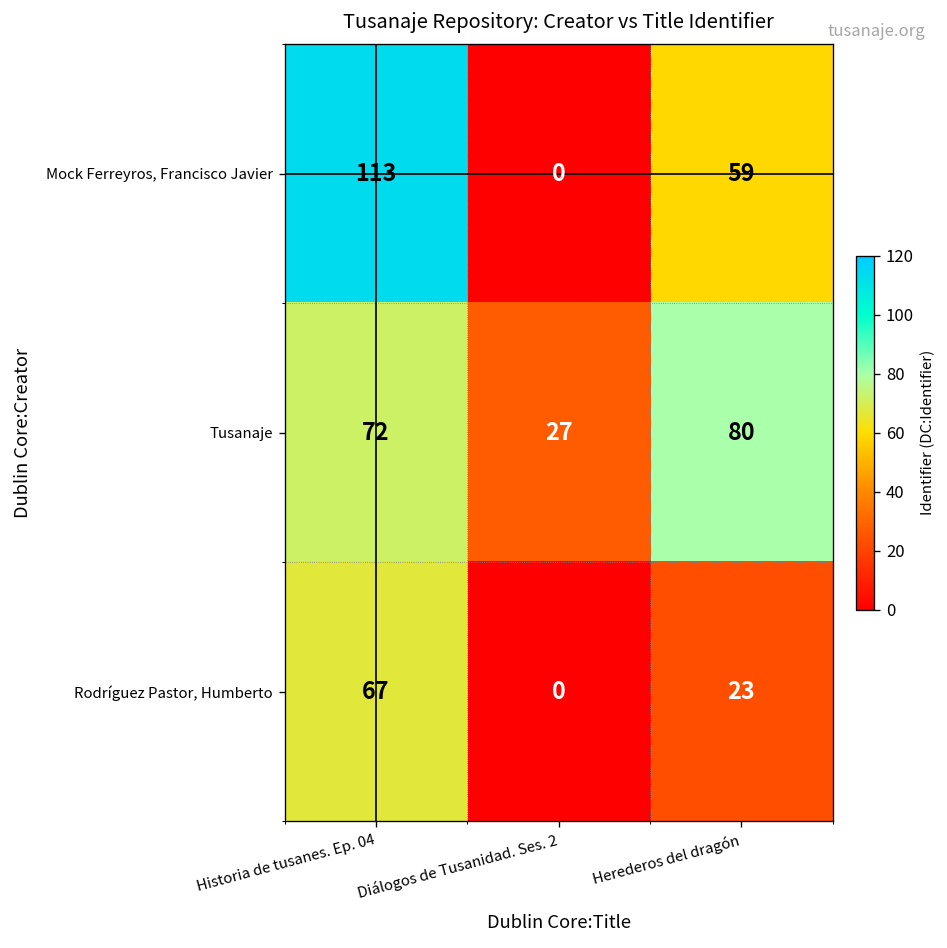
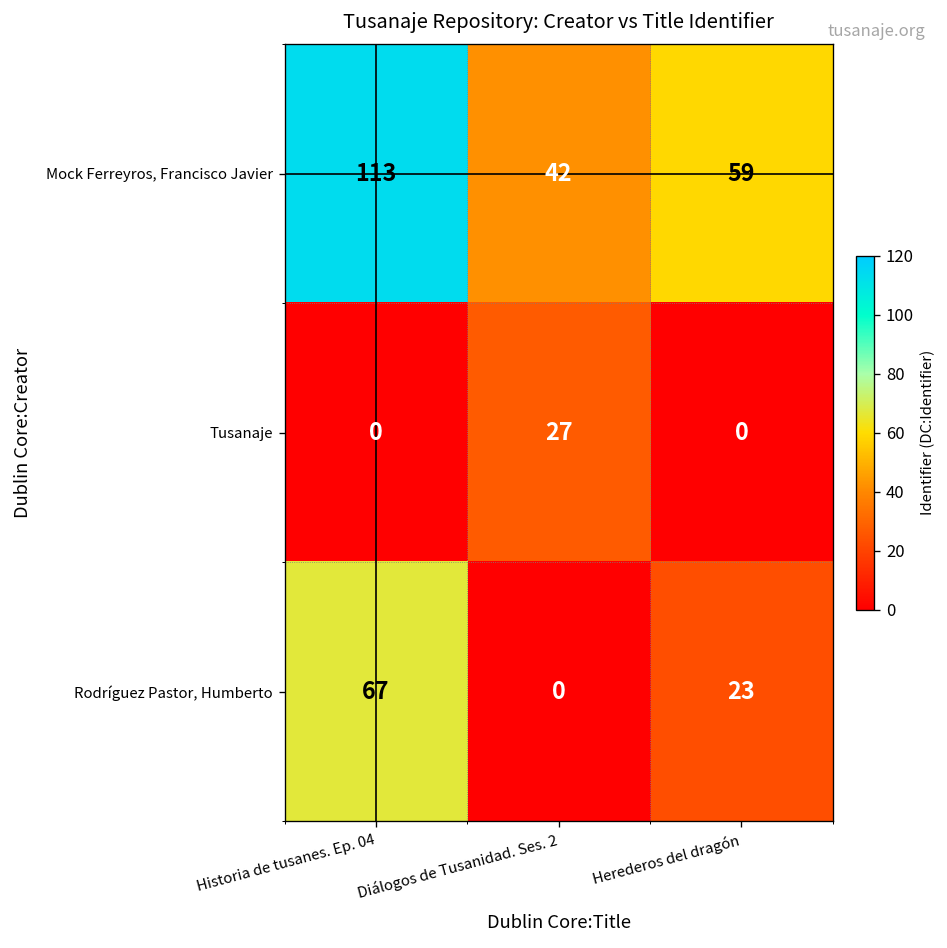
  {
    "Mock Ferreyros, Francisco Javier": {
      "Historia de tusanes. Ep. 04": 113,
-     "Diálogos de Tusanidad. Ses. 2": 0,
+     "Diálogos de Tusanidad. Ses. 2": 42,
      "Herederos del dragón": 59
    },
    "Tusanaje": {
-     "Historia de tusanes. Ep. 04": 72,
+     "Historia de tusanes. Ep. 04": 0,
      "Diálogos de Tusanidad. Ses. 2": 27,
-     "Herederos del dragón": 80
+     "Herederos del dragón": 0
    },
    "Rodríguez Pastor, Humberto": {
      "Historia de tusanes. Ep. 04": 67,
      "Diálogos de Tusanidad. Ses. 2": 0,
      "Herederos del dragón": 23
    }
  }
